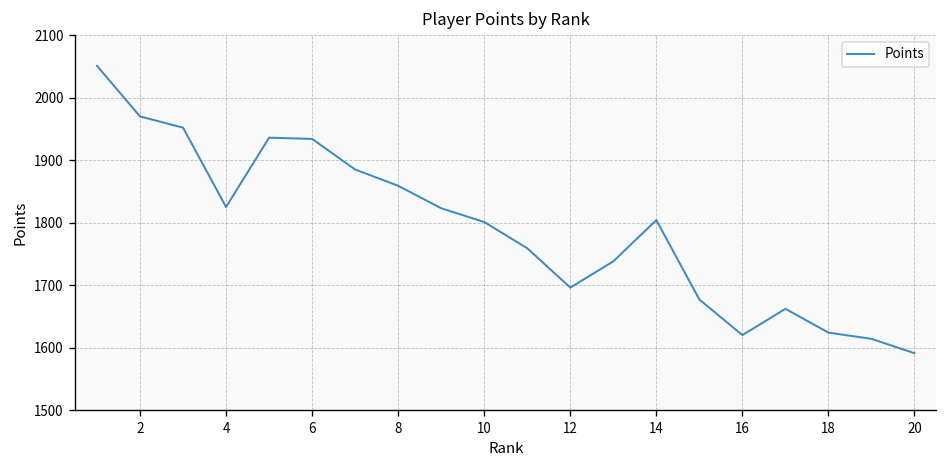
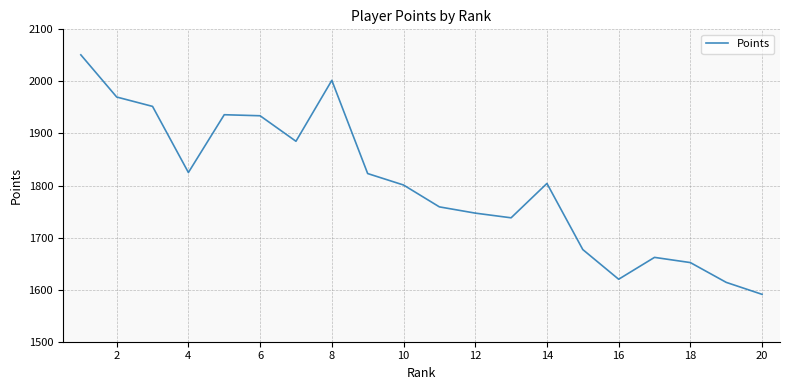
  {
    "2": 1970,
    "4": 1830,
    "6": 1930,
-   "8": 1860,
+   "8": 2000,
    "10": 1800,
-   "12": 1700,
+   "12": 1750,
    "14": 1800,
    "16": 1620,
-   "18": 1620,
+   "18": 1650,
    "20": 1590
  }
